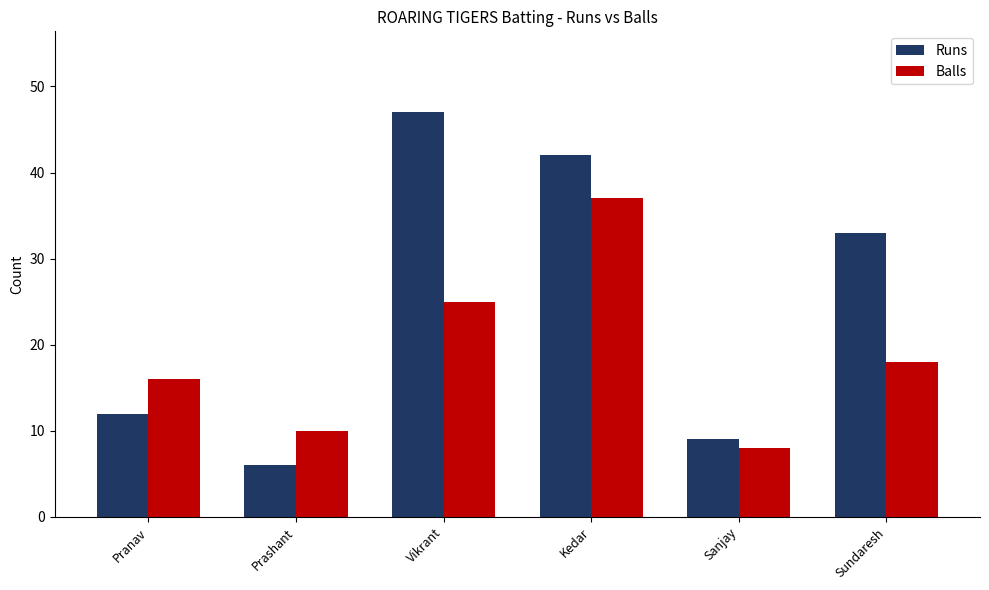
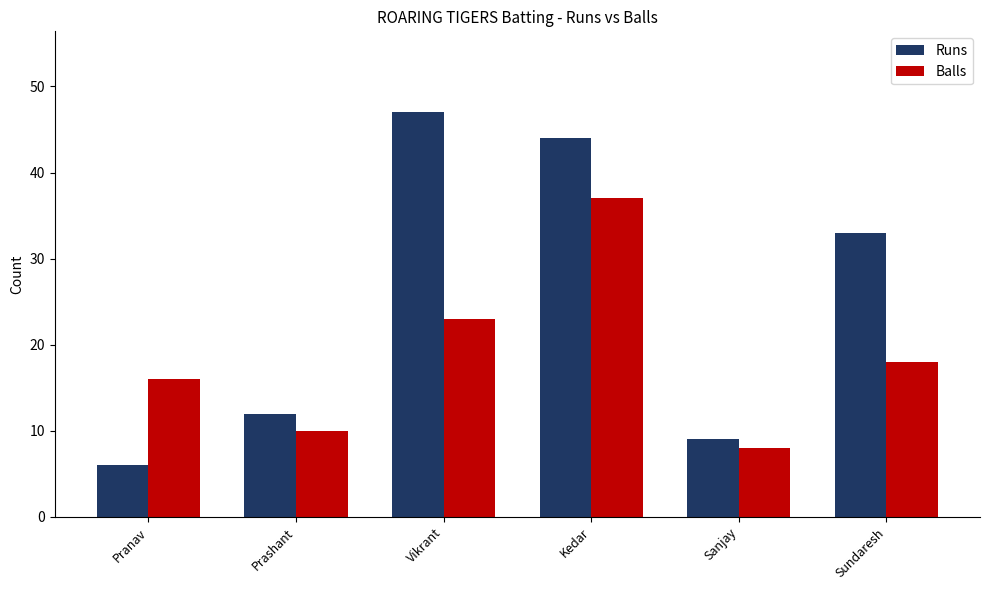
  {
    "Runs": {
-     "Pranav": 12,
-     "Prashant": 6,
+     "Pranav": 6,
+     "Prashant": 12,
      "Vikrant": 47,
-     "Kedar": 42,
+     "Kedar": 44,
      "Sanjay": 9,
      "Sundaresh": 33
    },
    "Balls": {
      "Pranav": 16,
      "Prashant": 10,
-     "Vikrant": 25,
+     "Vikrant": 23,
      "Kedar": 37,
      "Sanjay": 8,
      "Sundaresh": 18
    }
  }
